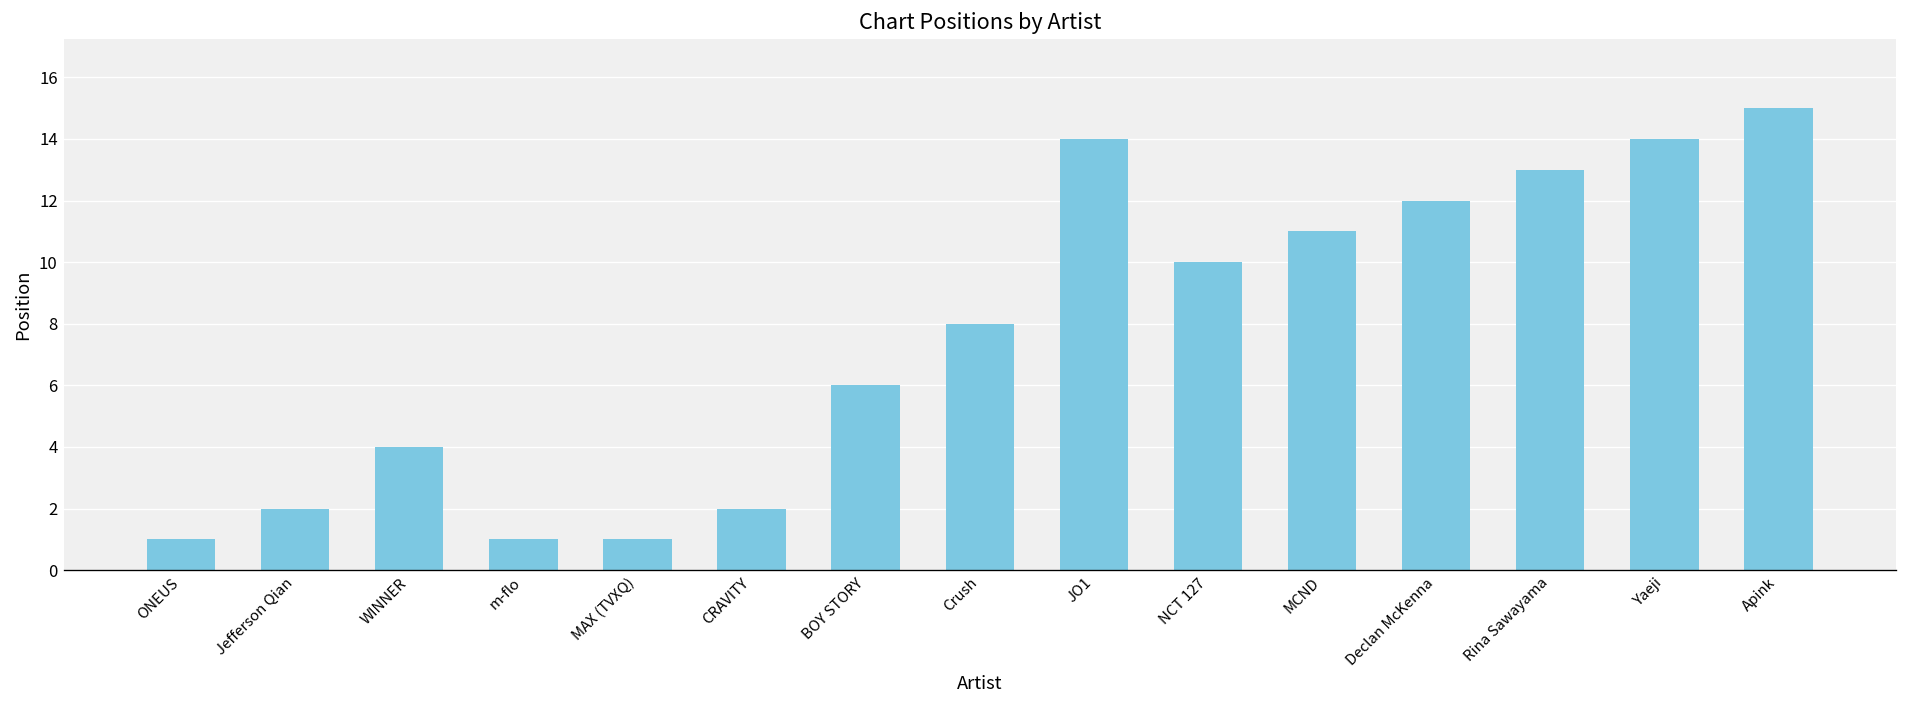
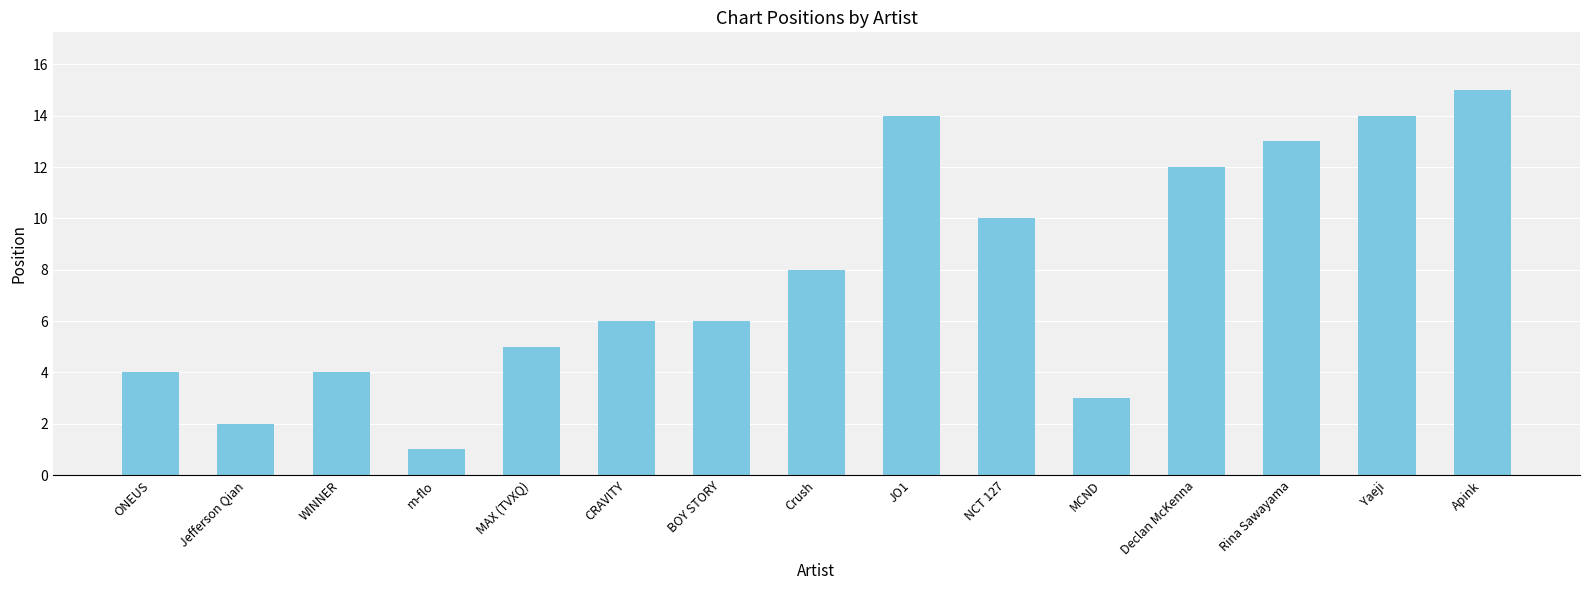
  {
-   "ONEUS": 1,
+   "ONEUS": 4,
    "Jefferson Qian": 2,
    "WINNER": 4,
    "m-flo": 1,
-   "MAX (TVXQ)": 1,
-   "CRAVITY": 2,
+   "MAX (TVXQ)": 5,
+   "CRAVITY": 6,
    "BOY STORY": 6,
    "Crush": 8,
    "JO1": 14,
    "NCT 127": 10,
-   "MCND": 11,
+   "MCND": 3,
    "Declan McKenna": 12,
    "Rina Sawayama": 13,
    "Yaeji": 14,
    "Apink": 15
  }
